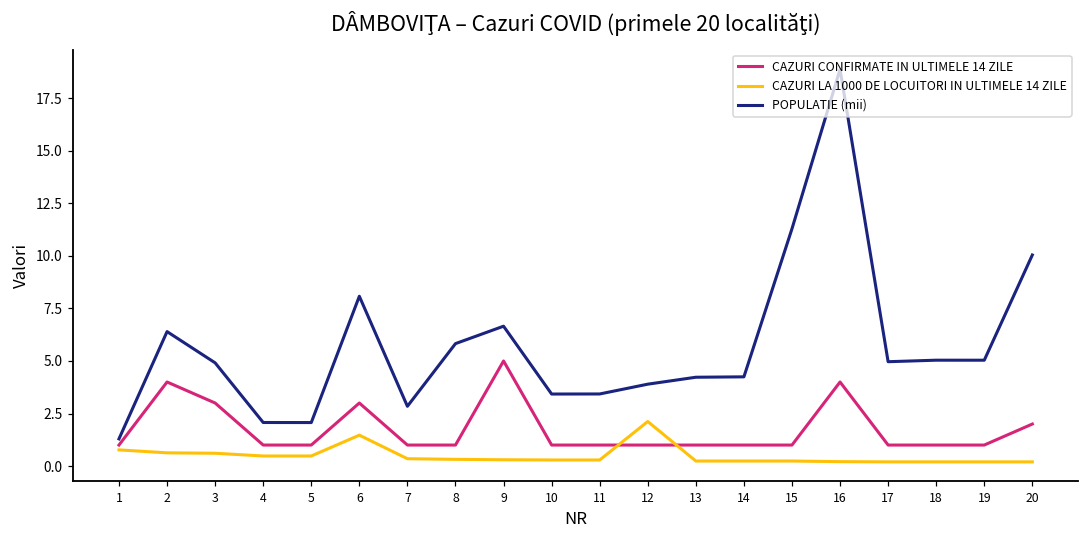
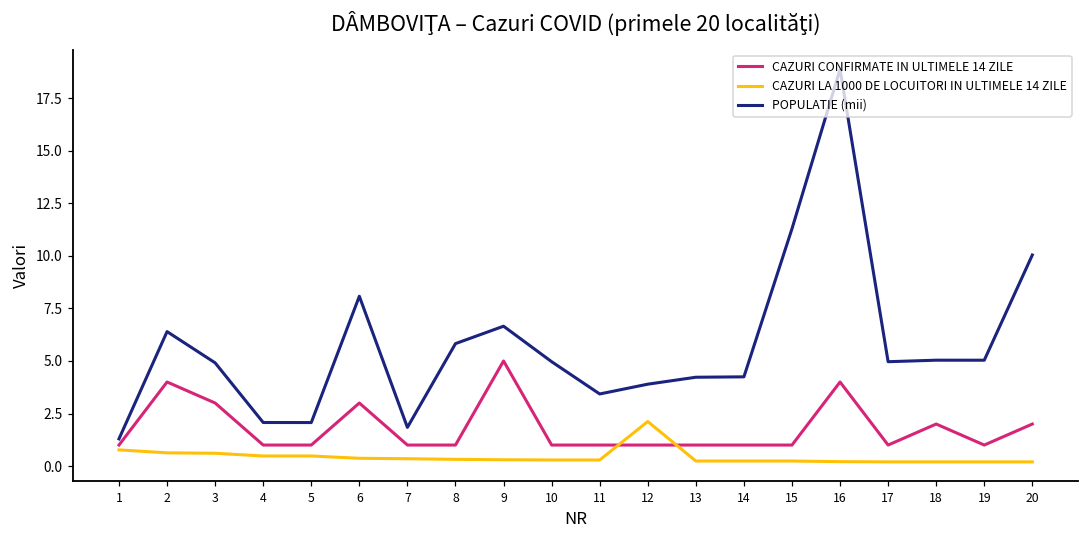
  {
    "CAZURI CONFIRMATE IN ULTIMELE 14 ZILE": {
      "1": 1,
      "2": 4,
      "3": 3,
      "4": 1,
      "5": 1,
      "6": 3,
      "7": 1,
      "8": 1,
      "9": 5,
      "10": 1,
      "11": 1,
      "12": 1,
      "13": 1,
      "14": 1,
      "15": 1,
      "16": 4,
      "17": 1,
-     "18": 1,
+     "18": 2,
      "19": 1,
      "20": 2
    },
    "CAZURI LA 1000 DE LOCUITORI IN ULTIMELE 14 ZILE": {
      "1": 0.8,
      "2": 0.6,
      "3": 0.6,
      "4": 0.5,
      "5": 0.5,
-     "6": 1.5,
+     "6": 0.4,
      "7": 0.4,
      "8": 0.3,
      "9": 0.3,
      "10": 0.3,
      "11": 0.3,
      "12": 2.1,
      "13": 0.2,
      "14": 0.2,
      "15": 0.2,
      "16": 0.2,
      "17": 0.2,
      "18": 0.2,
      "19": 0.2,
      "20": 0.2
    },
    "POPULATIE (mii)": {
      "1": 1.3,
      "2": 6.4,
      "3": 4.9,
      "4": 2.1,
      "5": 2.1,
      "6": 8.1,
-     "7": 2.8,
+     "7": 1.8,
      "8": 5.8,
      "9": 6.7,
-     "10": 3.4,
+     "10": 5.0,
      "11": 3.4,
      "12": 3.9,
      "13": 4.2,
      "14": 4.2,
      "15": 11.3,
      "17": 5.0,
      "18": 5.0,
      "19": 5.0,
      "20": 10.0
    }
  }
